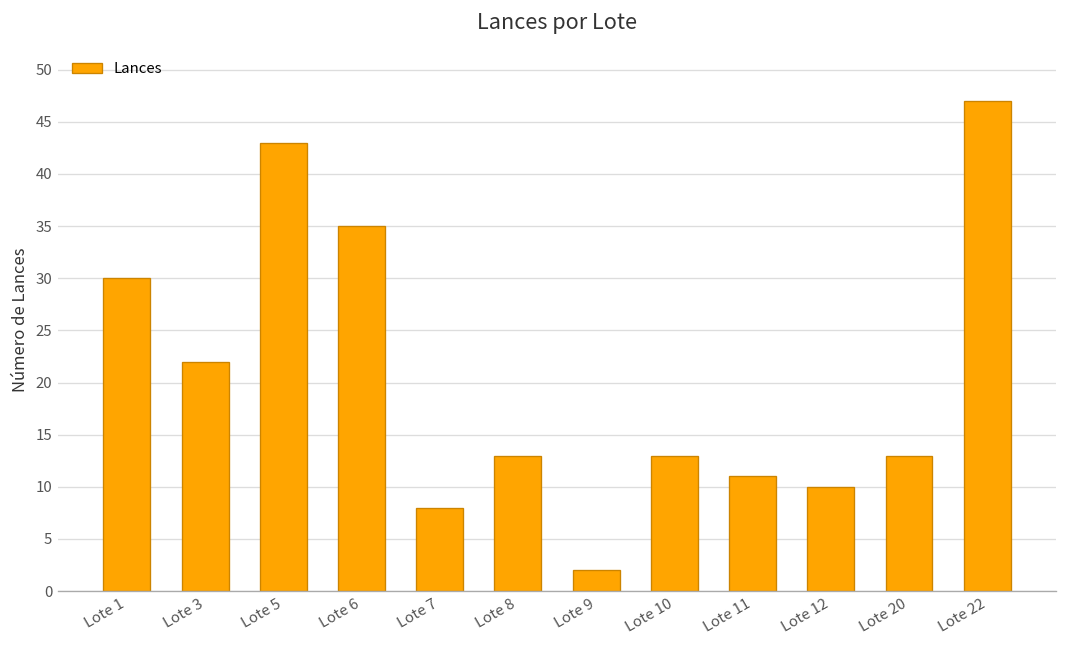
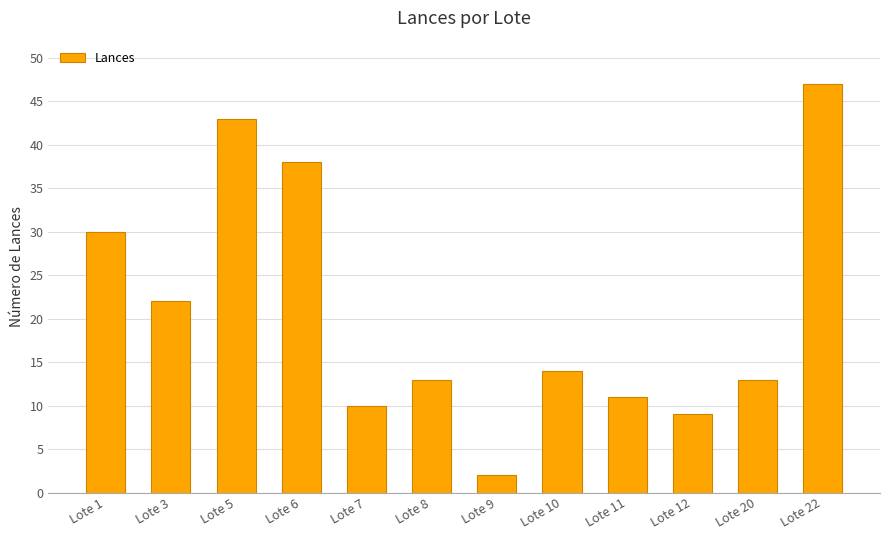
  {
    "Lote 1": 30,
    "Lote 3": 22,
    "Lote 5": 43,
-   "Lote 6": 35,
-   "Lote 7": 8,
+   "Lote 6": 38,
+   "Lote 7": 10,
    "Lote 8": 13,
    "Lote 9": 2,
-   "Lote 10": 13,
+   "Lote 10": 14,
    "Lote 11": 11,
-   "Lote 12": 10,
+   "Lote 12": 9,
    "Lote 20": 13,
    "Lote 22": 47
  }
